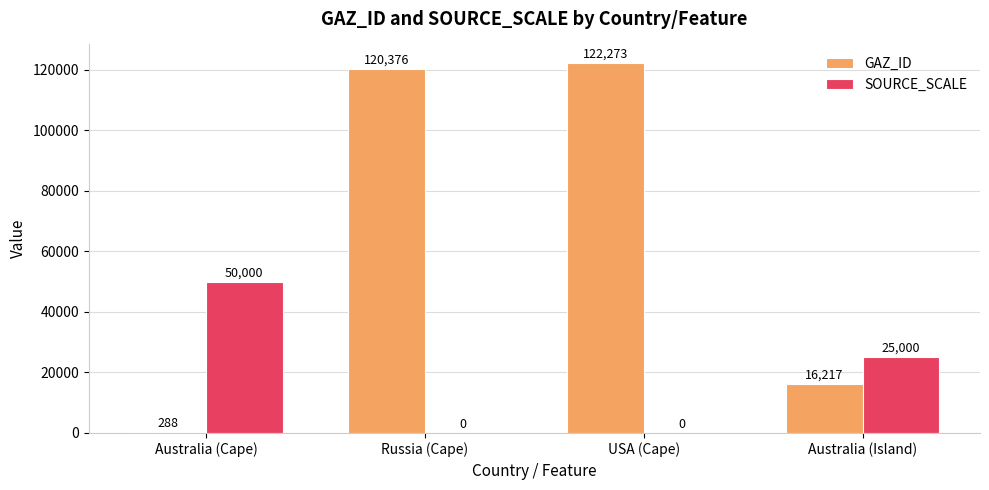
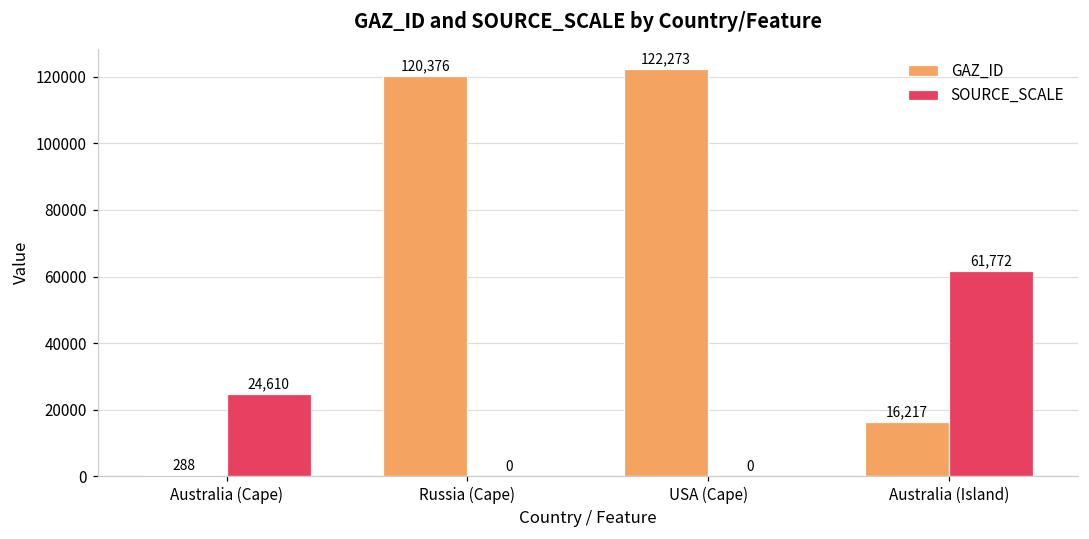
  {
    "GAZ_ID": {
      "Australia (Cape)": "288",
      "Russia (Cape)": "120,376",
      "USA (Cape)": "122,273",
      "Australia (Island)": "16,217"
    },
    "SOURCE_SCALE": {
-     "Australia (Cape)": "50,000",
+     "Australia (Cape)": "24,610",
      "Russia (Cape)": "0",
      "USA (Cape)": "0",
-     "Australia (Island)": "25,000"
+     "Australia (Island)": "61,772"
    }
  }
